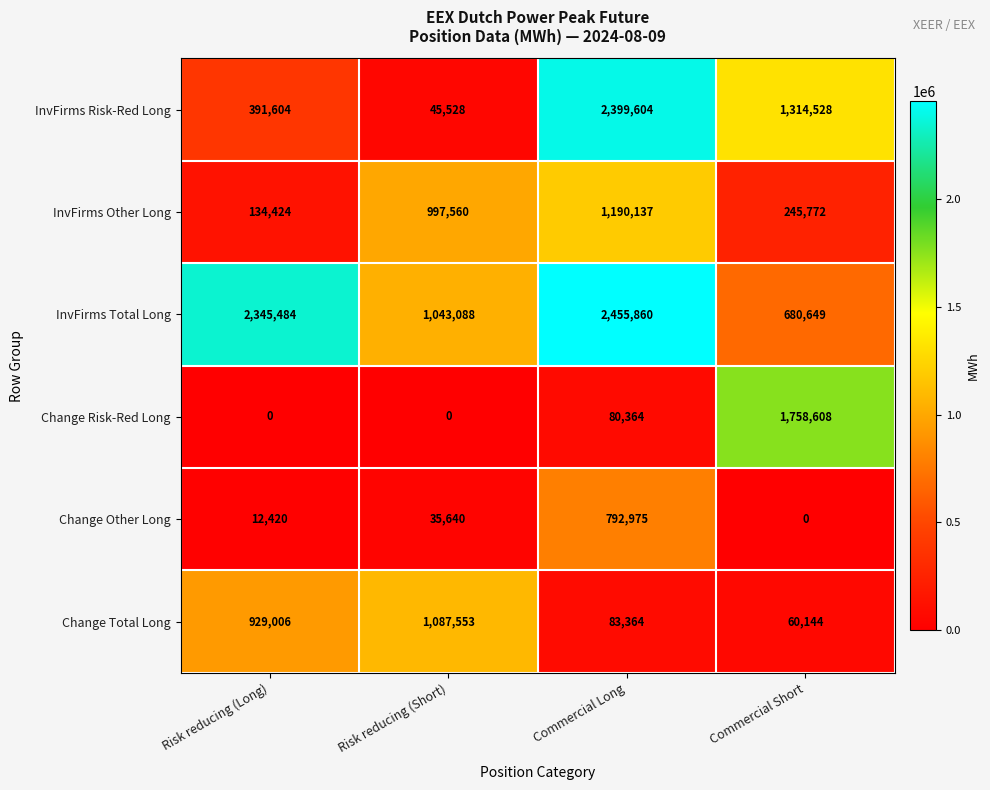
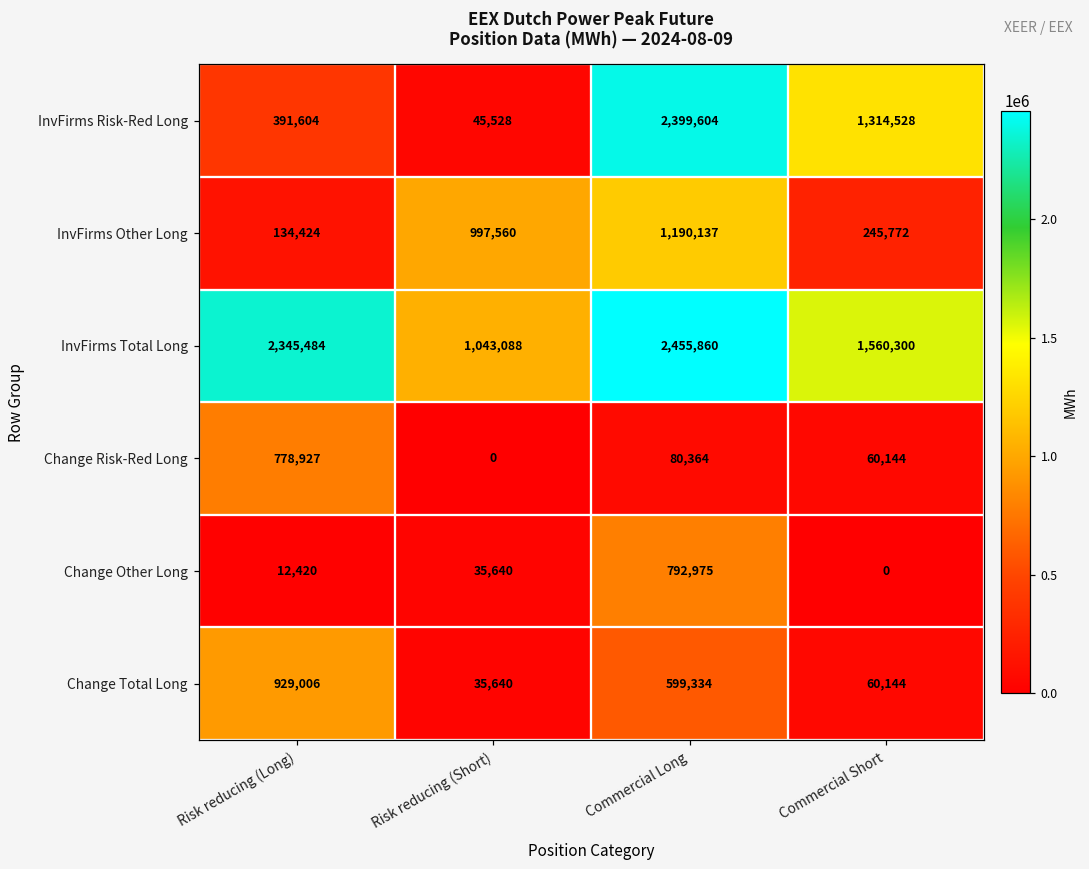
  {
    "InvFirms Risk-Red Long": {
      "Risk reducing (Long)": "391,604",
      "Risk reducing (Short)": "45,528",
      "Commercial Long": "2,399,604",
      "Commercial Short": "1,314,528"
    },
    "InvFirms Other Long": {
      "Risk reducing (Long)": "134,424",
      "Risk reducing (Short)": "997,560",
      "Commercial Long": "1,190,137",
      "Commercial Short": "245,772"
    },
    "InvFirms Total Long": {
      "Risk reducing (Long)": "2,345,484",
      "Risk reducing (Short)": "1,043,088",
      "Commercial Long": "2,455,860",
-     "Commercial Short": "680,649"
+     "Commercial Short": "1,560,300"
    },
    "Change Risk-Red Long": {
-     "Risk reducing (Long)": "0",
+     "Risk reducing (Long)": "778,927",
      "Risk reducing (Short)": "0",
      "Commercial Long": "80,364",
-     "Commercial Short": "1,758,608"
+     "Commercial Short": "60,144"
    },
    "Change Other Long": {
      "Risk reducing (Long)": "12,420",
      "Risk reducing (Short)": "35,640",
      "Commercial Long": "792,975",
      "Commercial Short": "0"
    },
    "Change Total Long": {
      "Risk reducing (Long)": "929,006",
-     "Risk reducing (Short)": "1,087,553",
-     "Commercial Long": "83,364",
+     "Risk reducing (Short)": "35,640",
+     "Commercial Long": "599,334",
      "Commercial Short": "60,144"
    }
  }
